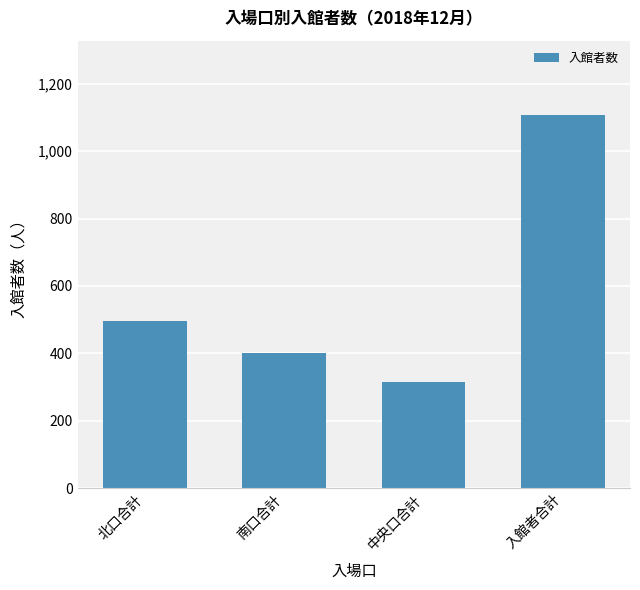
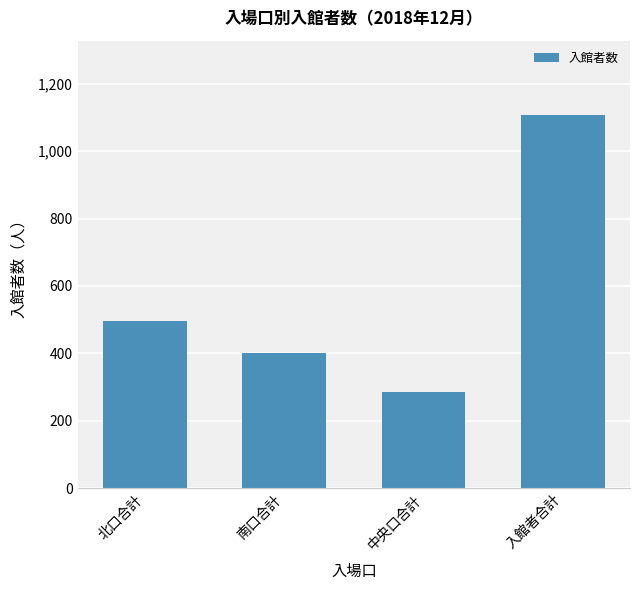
  {
    "北口合計": "500",
    "南口合計": "400",
-   "中央口合計": "320",
+   "中央口合計": "280",
    "入館者合計": "1,110"
  }
